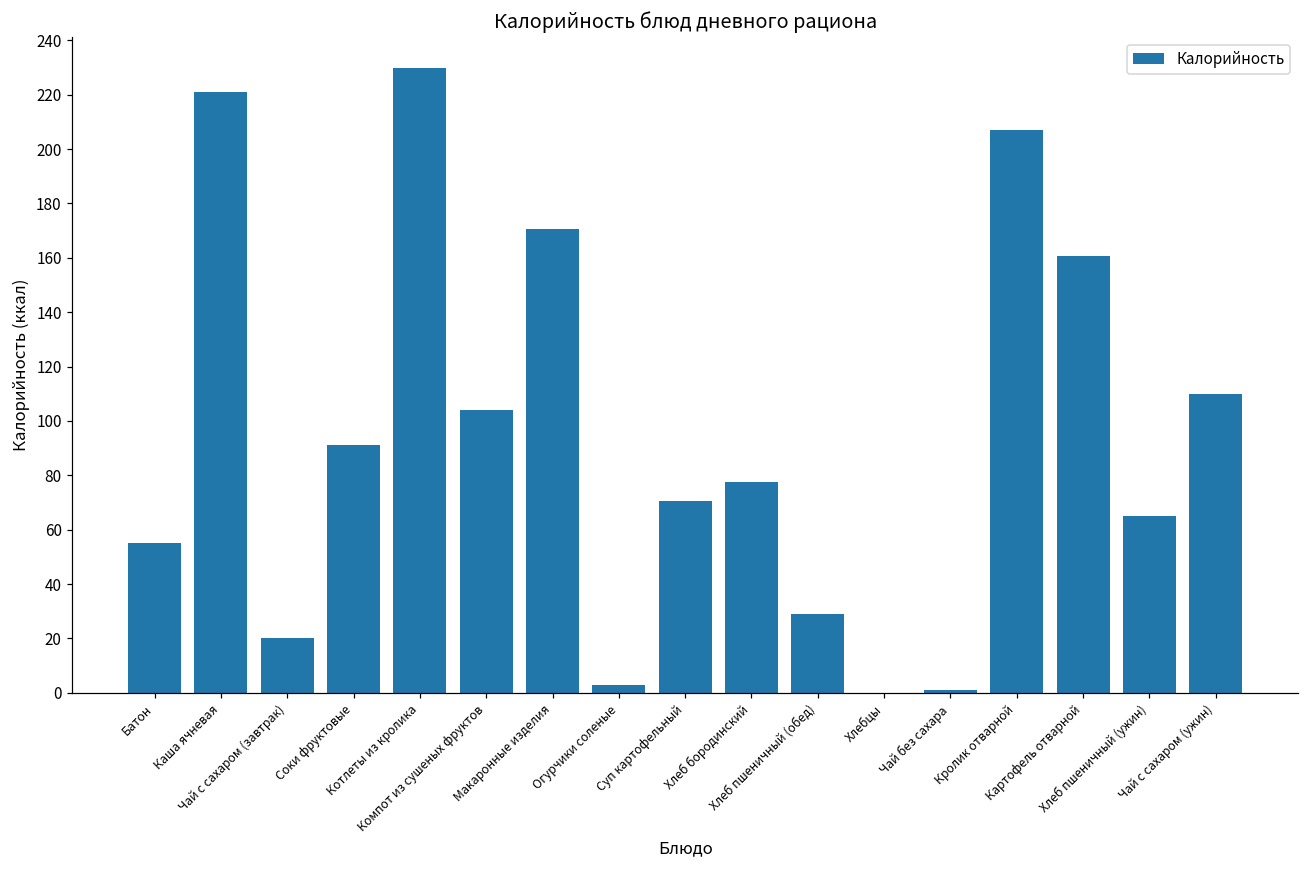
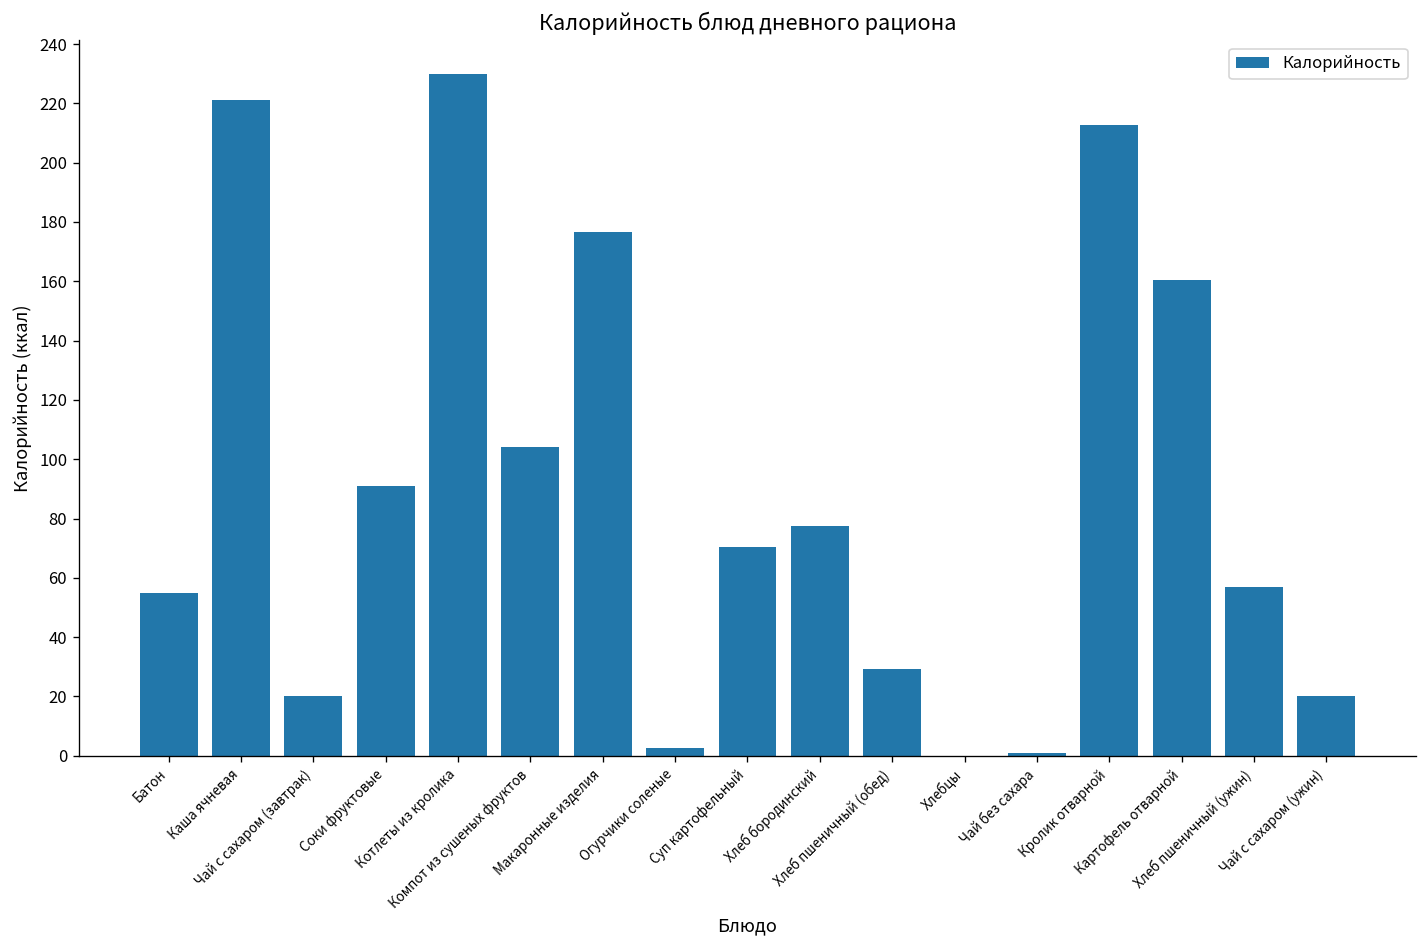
  {
    "Батон": 55,
    "Каша ячневая": 221,
    "Чай с сахаром (завтрак)": 20,
    "Соки фруктовые": 91,
    "Котлеты из кролика": 230,
    "Компот из сушеных фруктов": 104,
-   "Макаронные изделия": 171,
+   "Макаронные изделия": 177,
    "Огурчики соленые": 3,
    "Суп картофельный": 70,
    "Хлеб бородинский": 77,
    "Хлеб пшеничный (обед)": 29,
    "Хлебцы": 0,
-   "Кролик отварной": 207,
+   "Кролик отварной": 213,
    "Картофель отварной": 161,
-   "Хлеб пшеничный (ужин)": 65,
-   "Чай с сахаром (ужин)": 110
+   "Хлеб пшеничный (ужин)": 57,
+   "Чай с сахаром (ужин)": 20
  }
